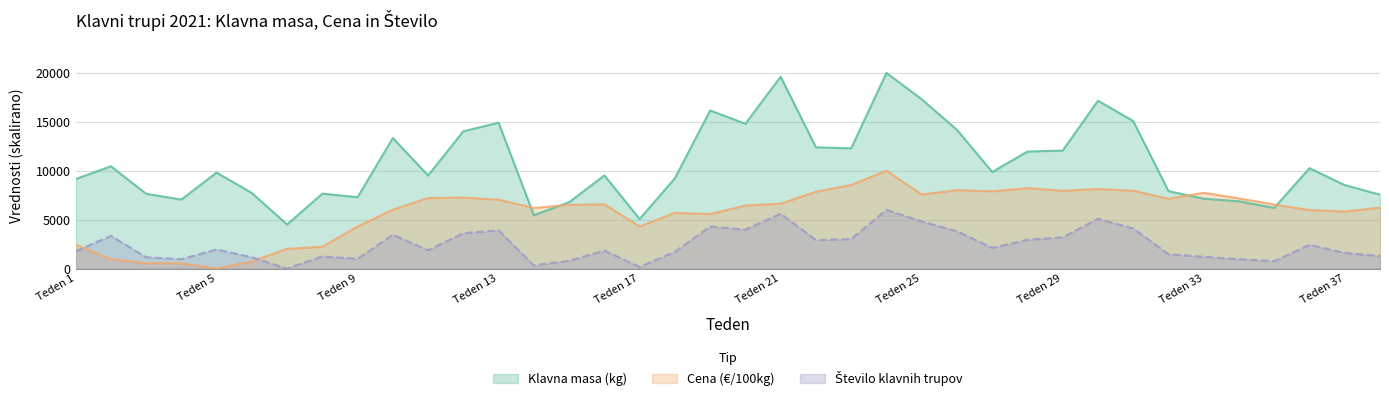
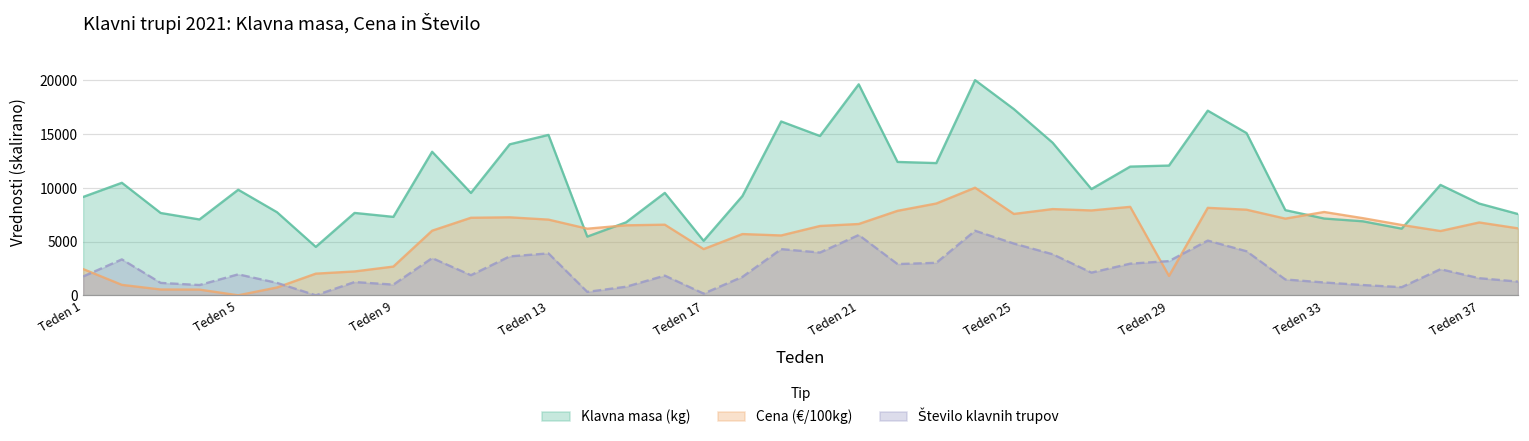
  {
    "Cena (€/100kg)": {
      "Teden 1": 2000,
      "Teden 5": 0,
-     "Teden 9": 4000,
+     "Teden 9": 3000,
      "Teden 13": 7000,
      "Teden 17": 4000,
      "Teden 21": 7000,
      "Teden 25": 8000,
-     "Teden 29": 8000,
+     "Teden 29": 2000,
      "Teden 33": 8000,
-     "Teden 37": 6000
+     "Teden 37": 7000
    }
  }
